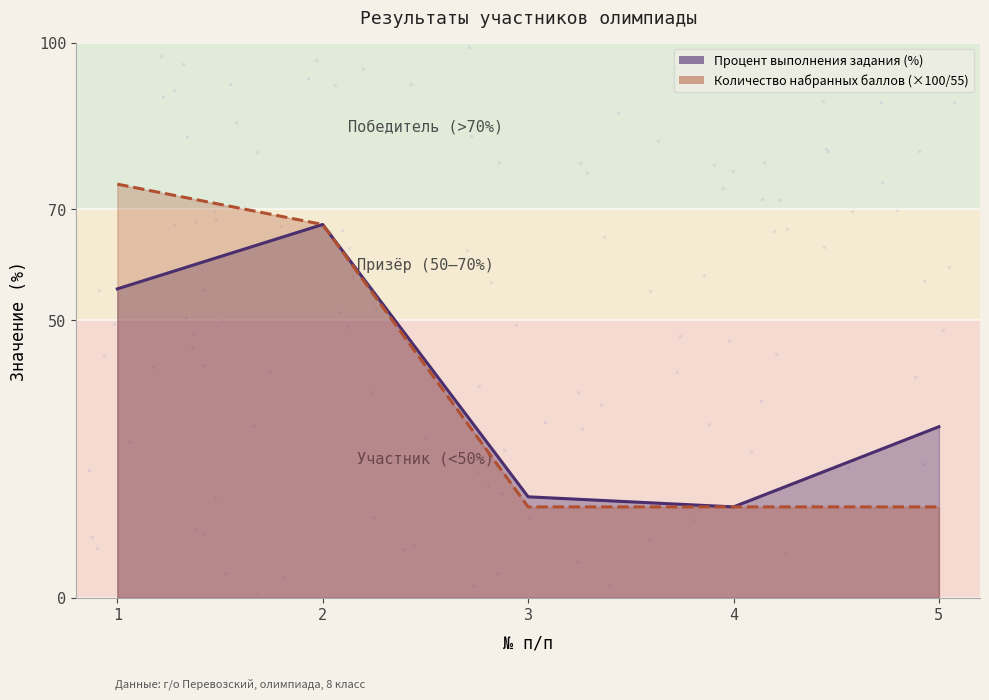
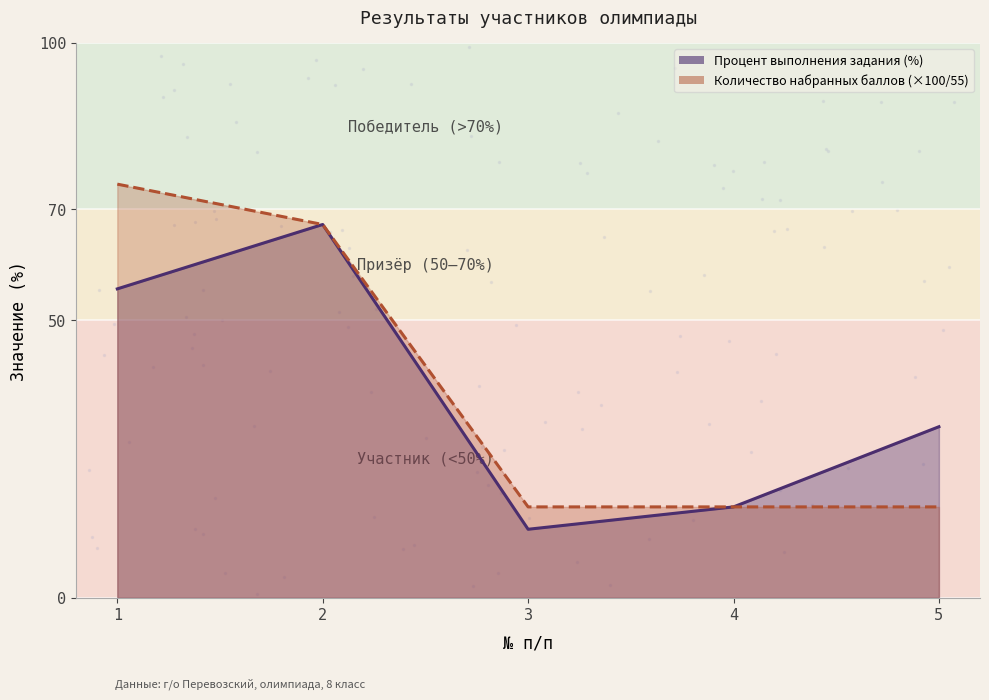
  {
    "Процент выполнения задания (%)": {
      "1": 56,
-     "3": 18,
+     "3": 12,
      "5": 31
    },
    "Количество набранных баллов (×100/55)": {
      "1": 75,
      "3": 16,
      "5": 16
    }
  }
